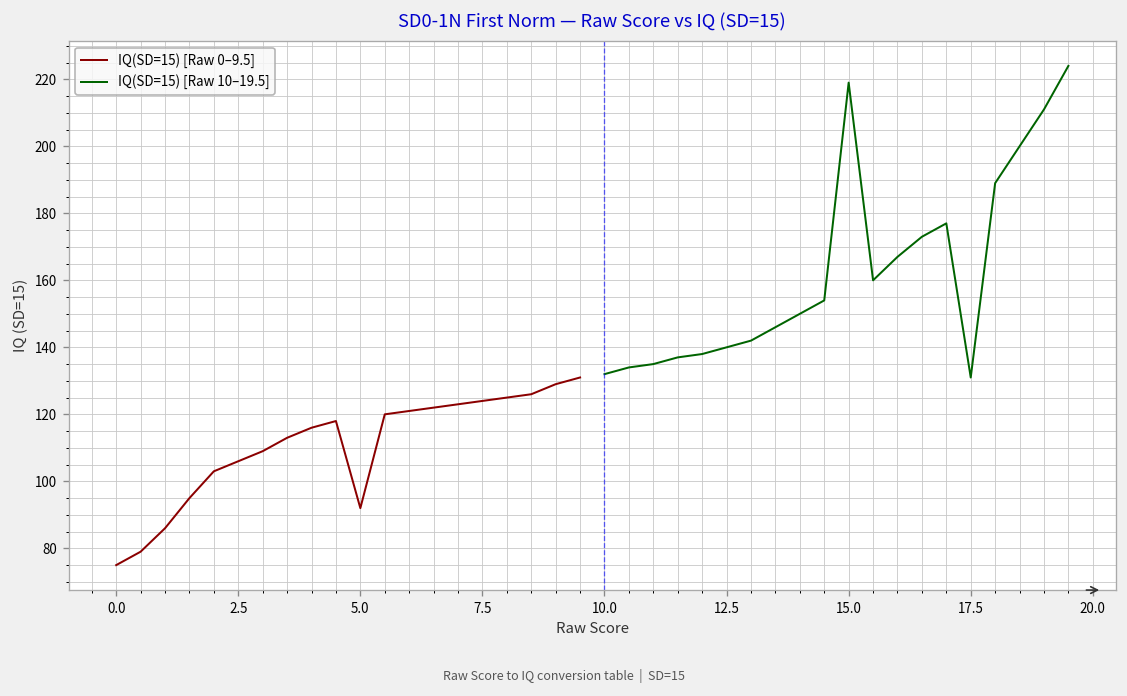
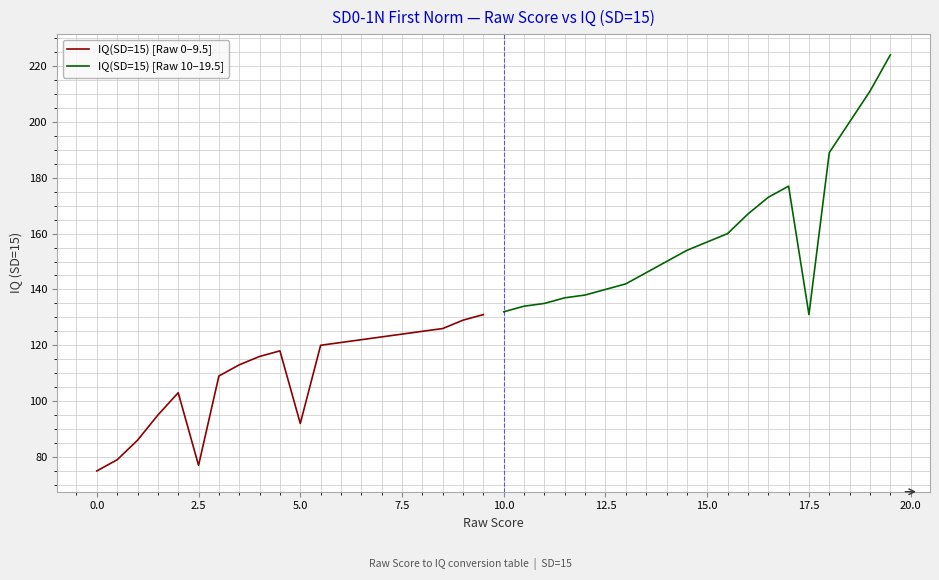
  {
    "IQ(SD=15) [Raw 0–9.5]": {
      "0.0": 75,
-     "2.5": 106,
+     "2.5": 77,
      "5.0": 92,
      "7.5": 124
    },
    "IQ(SD=15) [Raw 10–19.5]": {
      "10.0": 132,
      "12.5": 140,
-     "15.0": 219,
+     "15.0": 157,
      "17.5": 131
    }
  }
